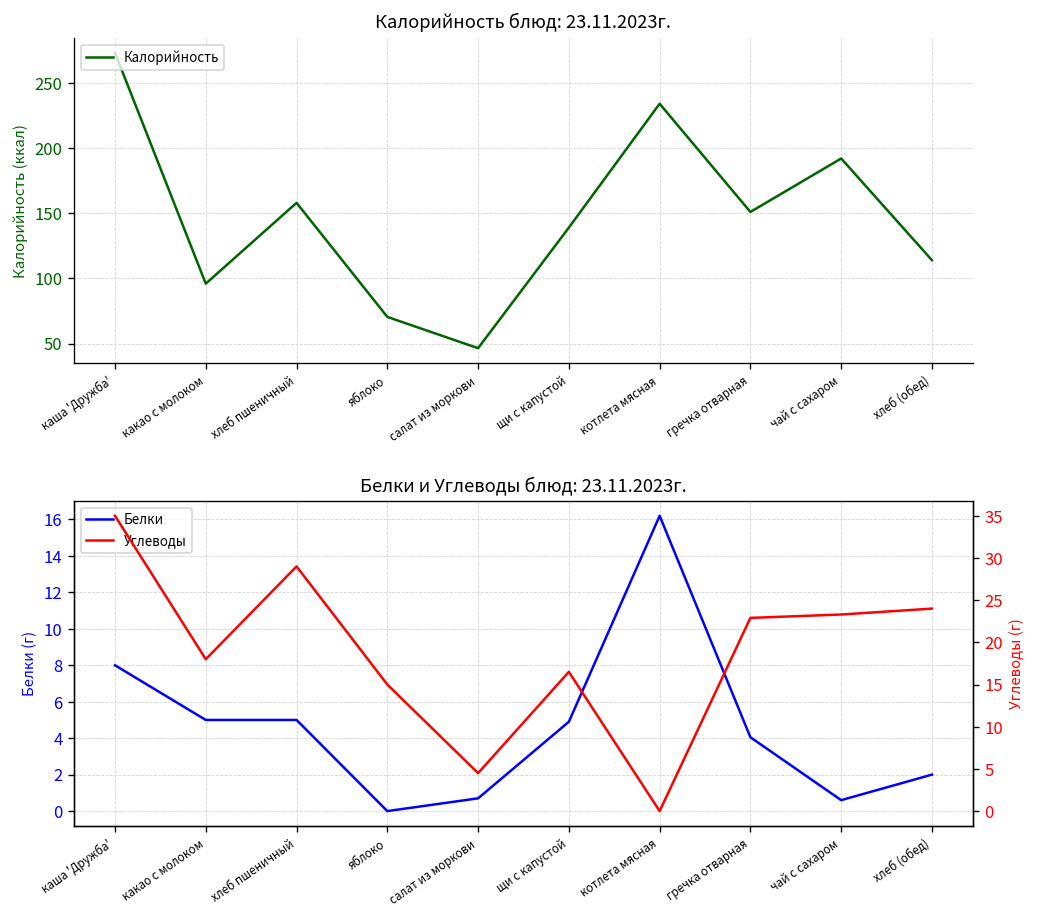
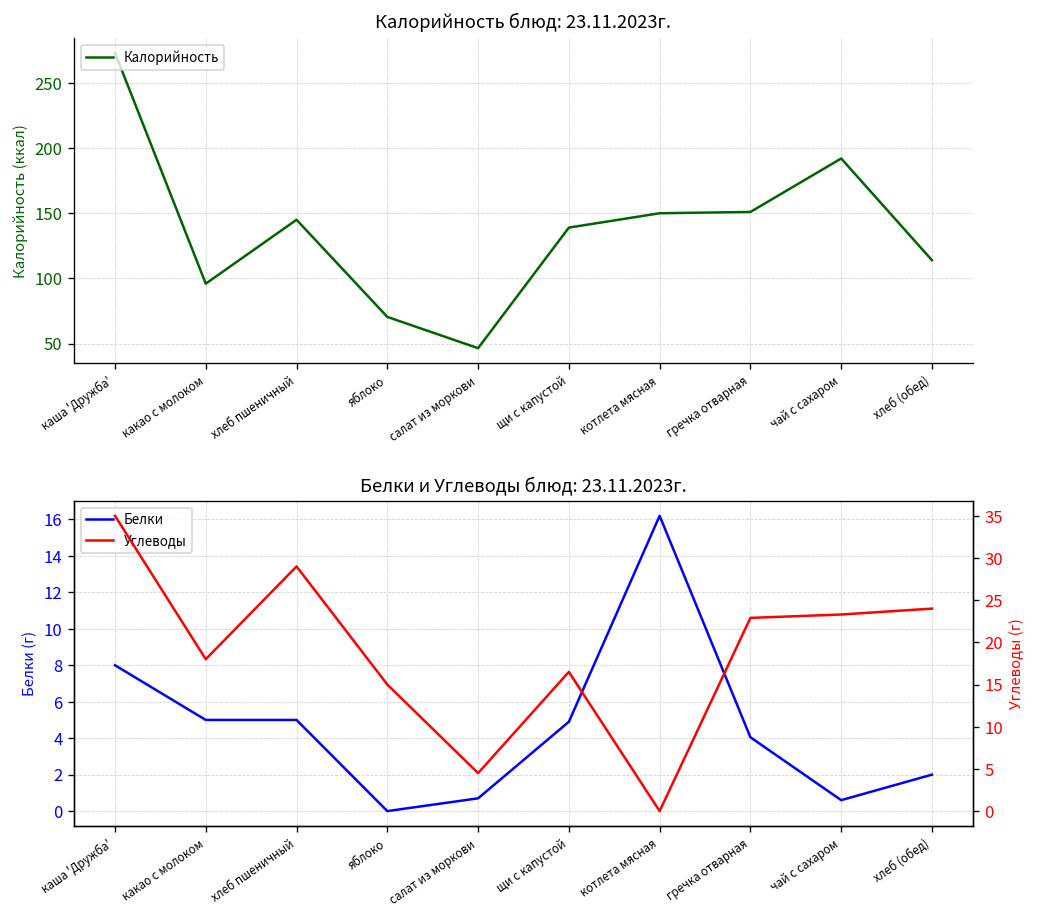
  {
    "Калорийность блюд: 23.11.2023г.": {
      "какао с молоком": 96,
-     "хлеб пшеничный": 158,
+     "хлеб пшеничный": 145,
      "яблоко": 71,
      "салат из моркови": 47,
      "щи с капустой": 139,
-     "котлета мясная": 234,
+     "котлета мясная": 150,
      "гречка отварная": 151,
      "чай с сахаром": 192,
      "хлеб (обед)": 114
    }
  }
